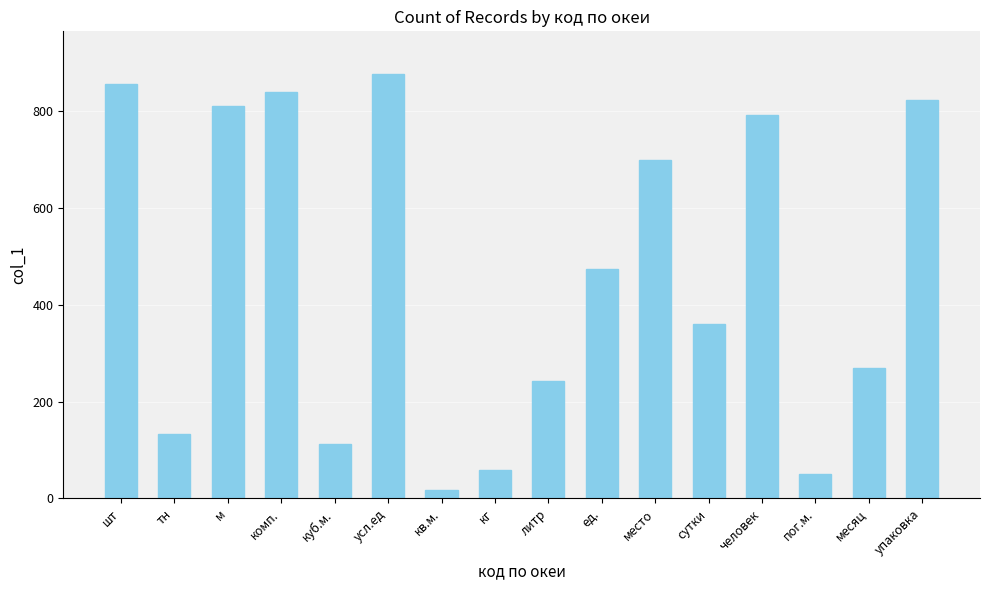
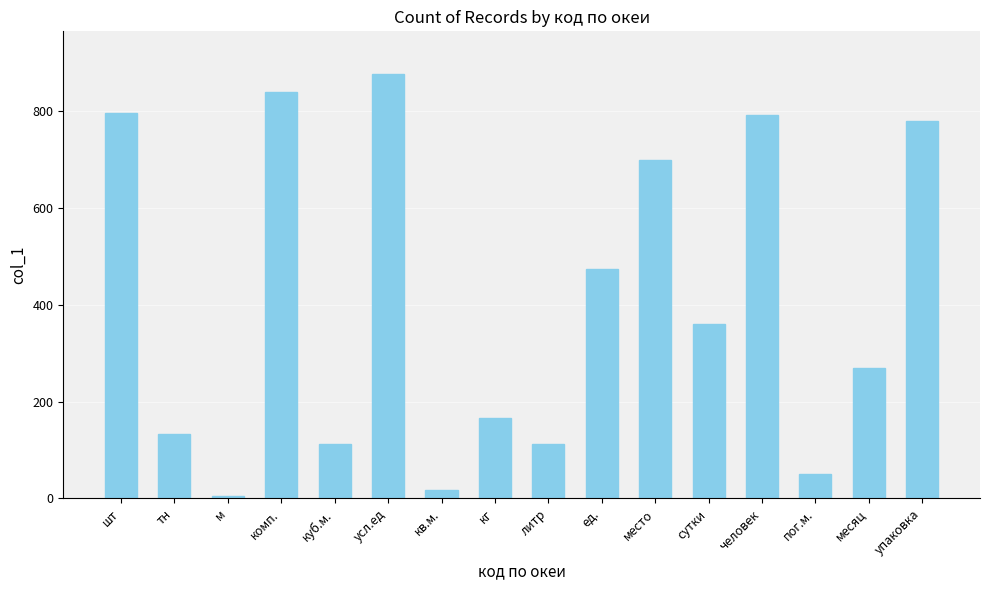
  {
-   "шт": 860,
+   "шт": 800,
    "тн": 130,
-   "м": 810,
+   "м": 10,
    "комп.": 840,
    "куб.м.": 110,
    "усл.ед": 880,
    "кв.м.": 20,
-   "кг": 60,
-   "литр": 240,
+   "кг": 170,
+   "литр": 110,
    "ед.": 470,
    "место": 700,
    "сутки": 360,
    "человек": 790,
    "пог.м.": 50,
    "месяц": 270,
-   "упаковка": 820
+   "упаковка": 780
  }
